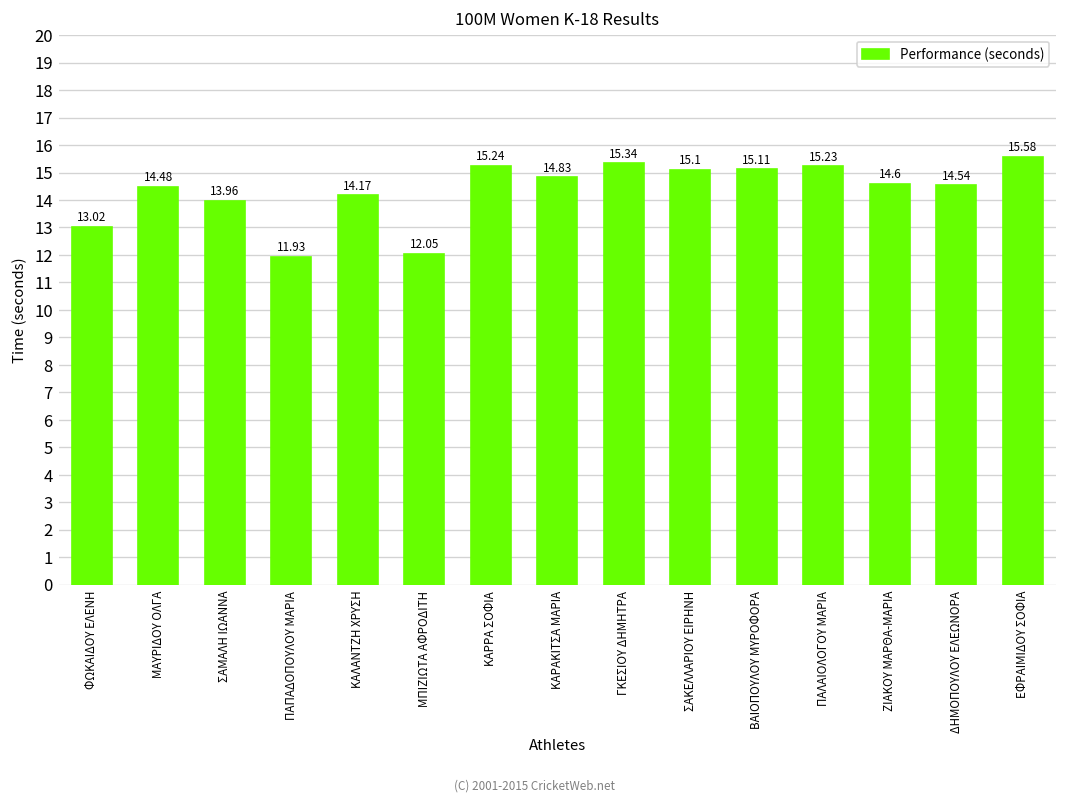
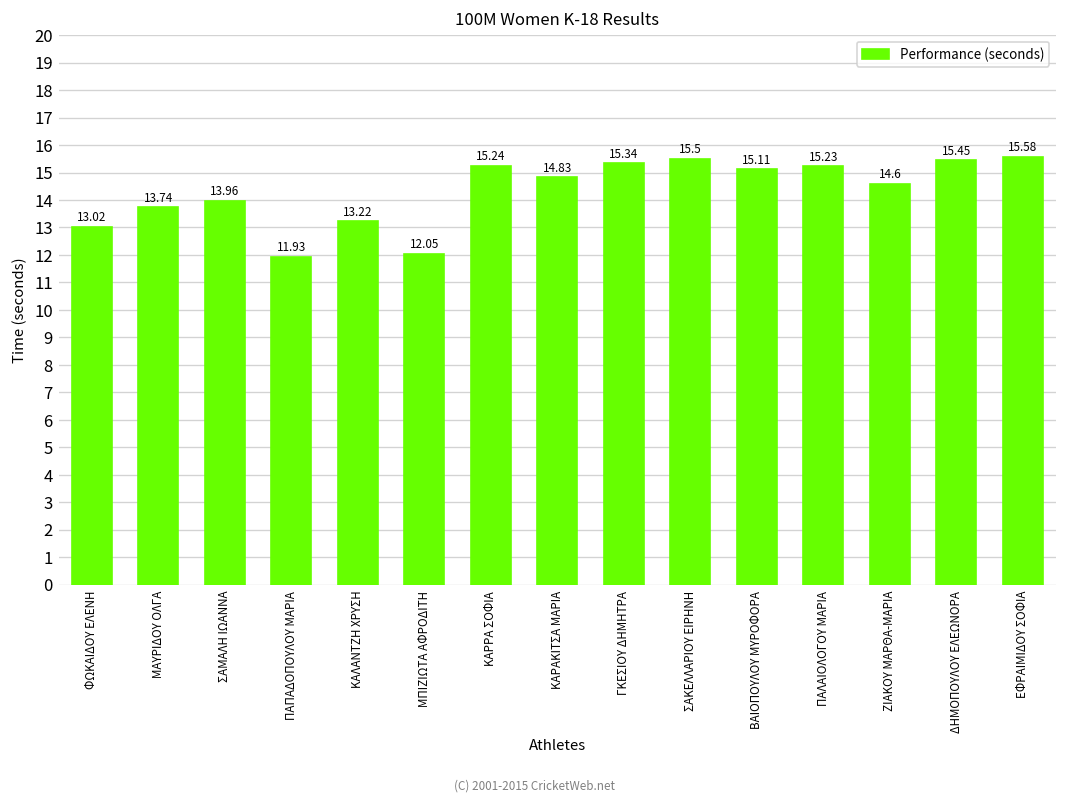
  {
    "ΦΩΚΑΙΔΟΥ ΕΛΕΝΗ": 13.02,
-   "ΜΑΥΡΙΔΟΥ ΟΛΓΑ": 14.48,
+   "ΜΑΥΡΙΔΟΥ ΟΛΓΑ": 13.74,
    "ΣΑΜΑΛΗ ΙΩΑΝΝΑ": 13.96,
    "ΠΑΠΑΔΟΠΟΥΛΟΥ ΜΑΡΙΑ": 11.93,
-   "ΚΑΛΑΝΤΖΗ ΧΡΥΣΗ": 14.17,
+   "ΚΑΛΑΝΤΖΗ ΧΡΥΣΗ": 13.22,
    "ΜΠΙΖΙΩΤΑ ΑΦΡΟΔΙΤΗ": 12.05,
    "ΚΑΡΡΑ ΣΟΦΙΑ": 15.24,
    "ΚΑΡΑΚΙΤΣΑ ΜΑΡΙΑ": 14.83,
    "ΓΚΕΣΙΟΥ ΔΗΜΗΤΡΑ": 15.34,
-   "ΣΑΚΕΛΛΑΡΙΟΥ ΕΙΡΗΝΗ": 15.1,
+   "ΣΑΚΕΛΛΑΡΙΟΥ ΕΙΡΗΝΗ": 15.5,
    "ΒΑΙΟΠΟΥΛΟΥ ΜΥΡΟΦΟΡΑ": 15.11,
    "ΠΑΛΑΙΟΛΟΓΟΥ ΜΑΡΙΑ": 15.23,
    "ΖΙΑΚΟΥ ΜΑΡΘΑ-ΜΑΡΙΑ": 14.6,
-   "ΔΗΜΟΠΟΥΛΟΥ ΕΛΕΩΝΟΡΑ": 14.54,
+   "ΔΗΜΟΠΟΥΛΟΥ ΕΛΕΩΝΟΡΑ": 15.45,
    "ΕΦΡΑΙΜΙΔΟΥ ΣΟΦΙΑ": 15.58
  }
